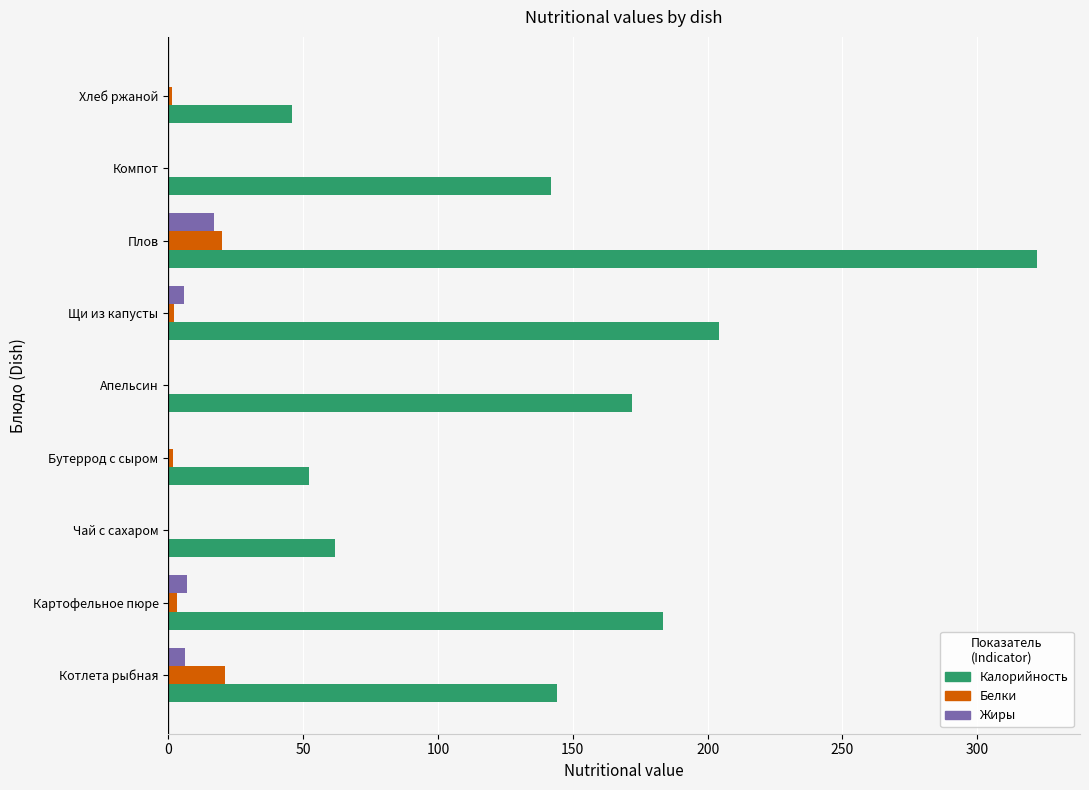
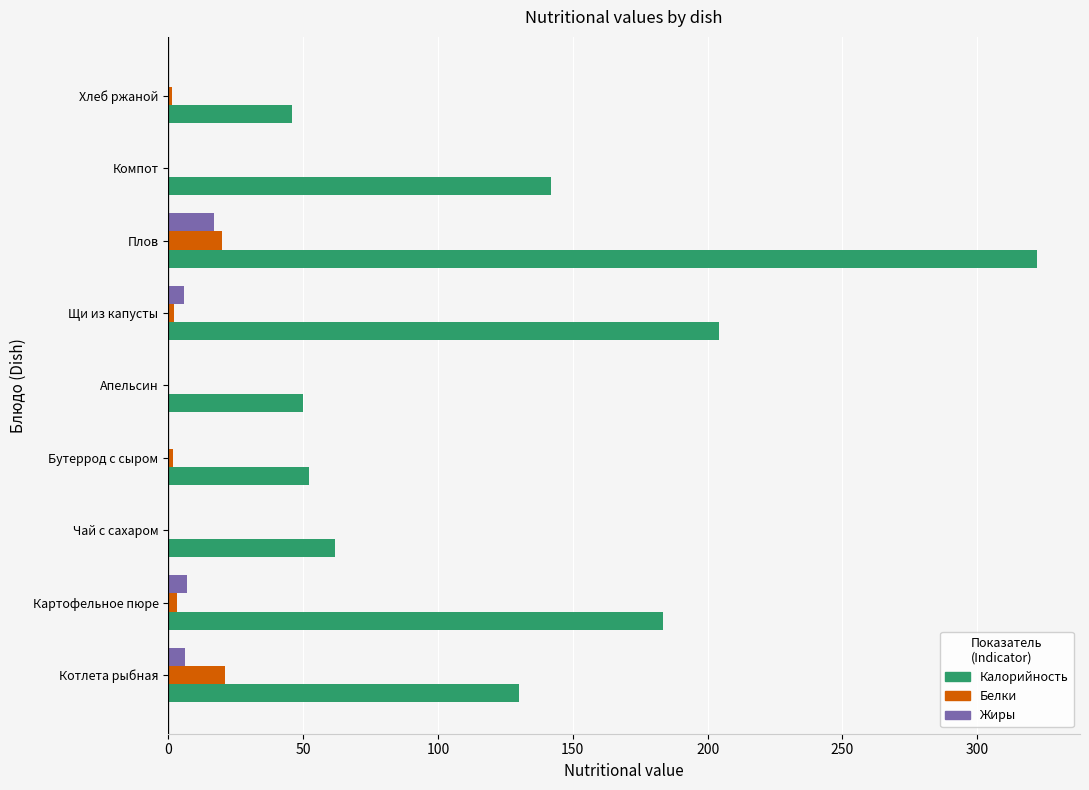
  {
    "Калорийность": {
      "Хлеб ржаной": 46,
      "Компот": 142,
      "Плов": 322,
      "Щи из капусты": 204,
-     "Апельсин": 172,
+     "Апельсин": 50,
      "Бутеррод с сыром": 52,
      "Чай с сахаром": 62,
      "Картофельное пюре": 184,
-     "Котлета рыбная": 144
+     "Котлета рыбная": 130
    },
    "Белки": {
      "Хлеб ржаной": 1,
      "Плов": 20,
      "Щи из капусты": 2,
      "Апельсин": 0,
      "Бутеррод с сыром": 2,
      "Картофельное пюре": 3,
      "Котлета рыбная": 21
    },
    "Жиры": {
      "Компот": 0,
      "Плов": 17,
      "Щи из капусты": 6,
      "Апельсин": 0,
      "Картофельное пюре": 7,
      "Котлета рыбная": 6
    }
  }
